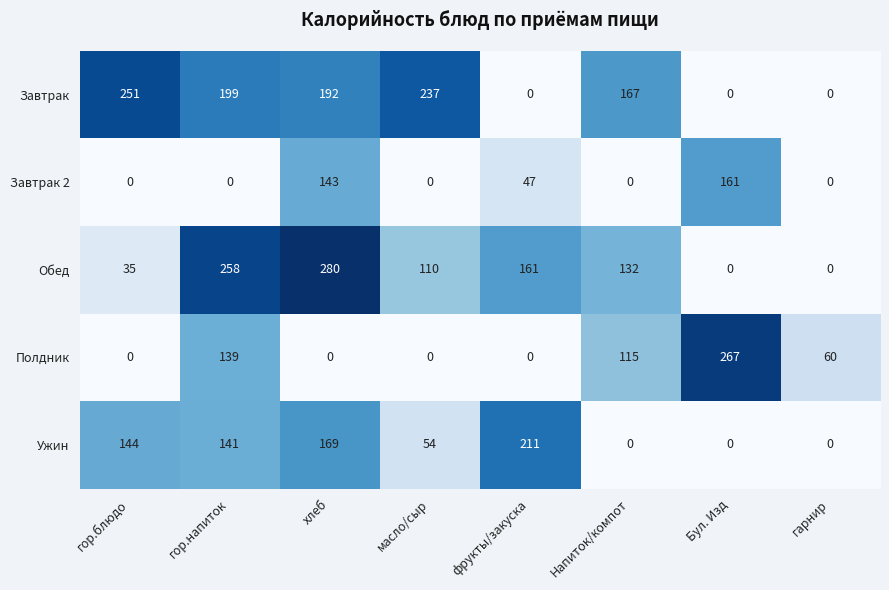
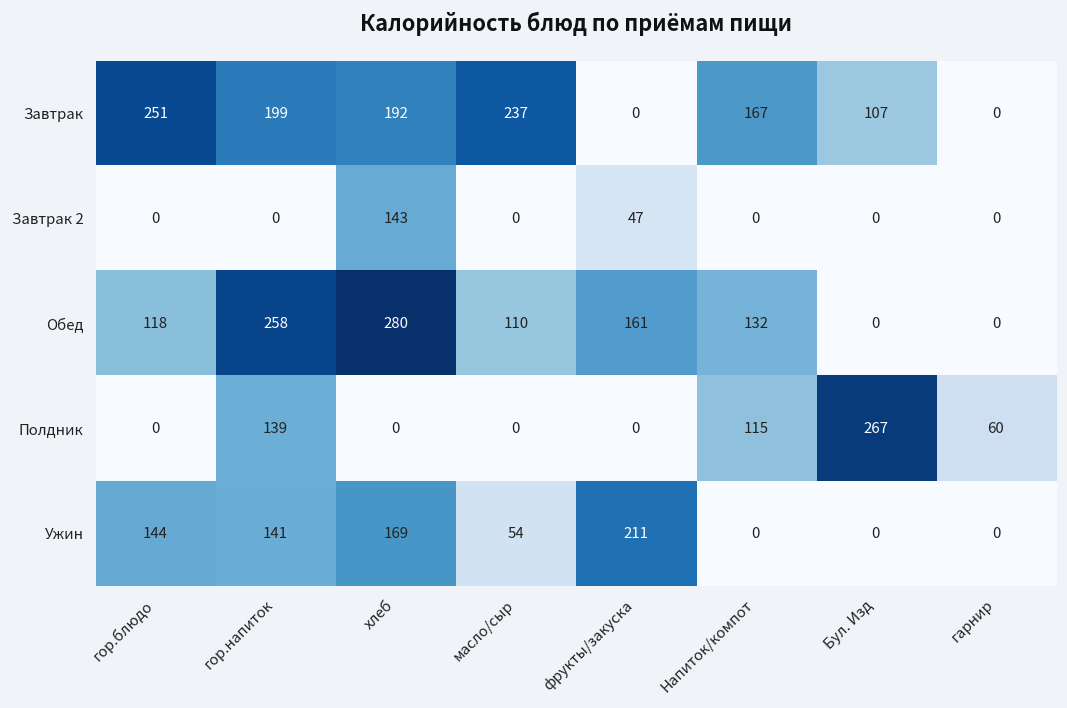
  {
    "Завтрак": {
      "гор.блюдо": 251,
      "гор.напиток": 199,
      "хлеб": 192,
      "масло/сыр": 237,
      "фрукты/закуска": 0,
      "Напиток/компот": 167,
-     "Бул. Изд": 0,
+     "Бул. Изд": 107,
      "гарнир": 0
    },
    "Завтрак 2": {
      "гор.блюдо": 0,
      "гор.напиток": 0,
      "хлеб": 143,
      "масло/сыр": 0,
      "фрукты/закуска": 47,
      "Напиток/компот": 0,
-     "Бул. Изд": 161,
+     "Бул. Изд": 0,
      "гарнир": 0
    },
    "Обед": {
-     "гор.блюдо": 35,
+     "гор.блюдо": 118,
      "гор.напиток": 258,
      "хлеб": 280,
      "масло/сыр": 110,
      "фрукты/закуска": 161,
      "Напиток/компот": 132,
      "Бул. Изд": 0,
      "гарнир": 0
    },
    "Полдник": {
      "гор.блюдо": 0,
      "гор.напиток": 139,
      "хлеб": 0,
      "масло/сыр": 0,
      "фрукты/закуска": 0,
      "Напиток/компот": 115,
      "Бул. Изд": 267,
      "гарнир": 60
    },
    "Ужин": {
      "гор.блюдо": 144,
      "гор.напиток": 141,
      "хлеб": 169,
      "масло/сыр": 54,
      "фрукты/закуска": 211,
      "Напиток/компот": 0,
      "Бул. Изд": 0,
      "гарнир": 0
    }
  }
